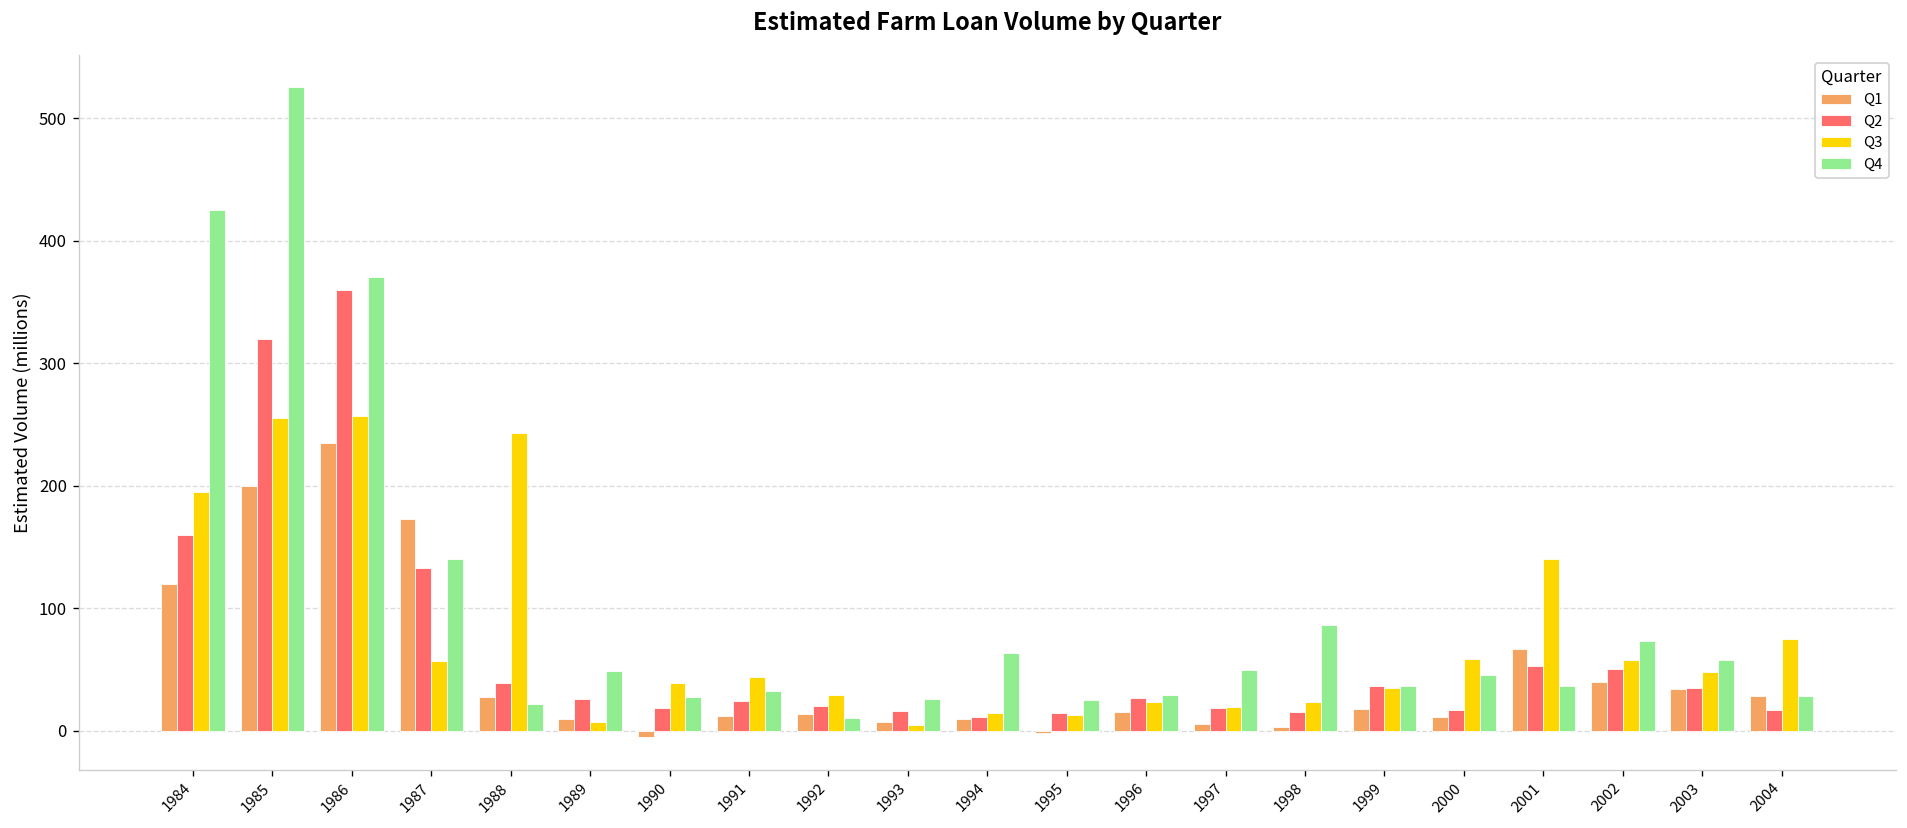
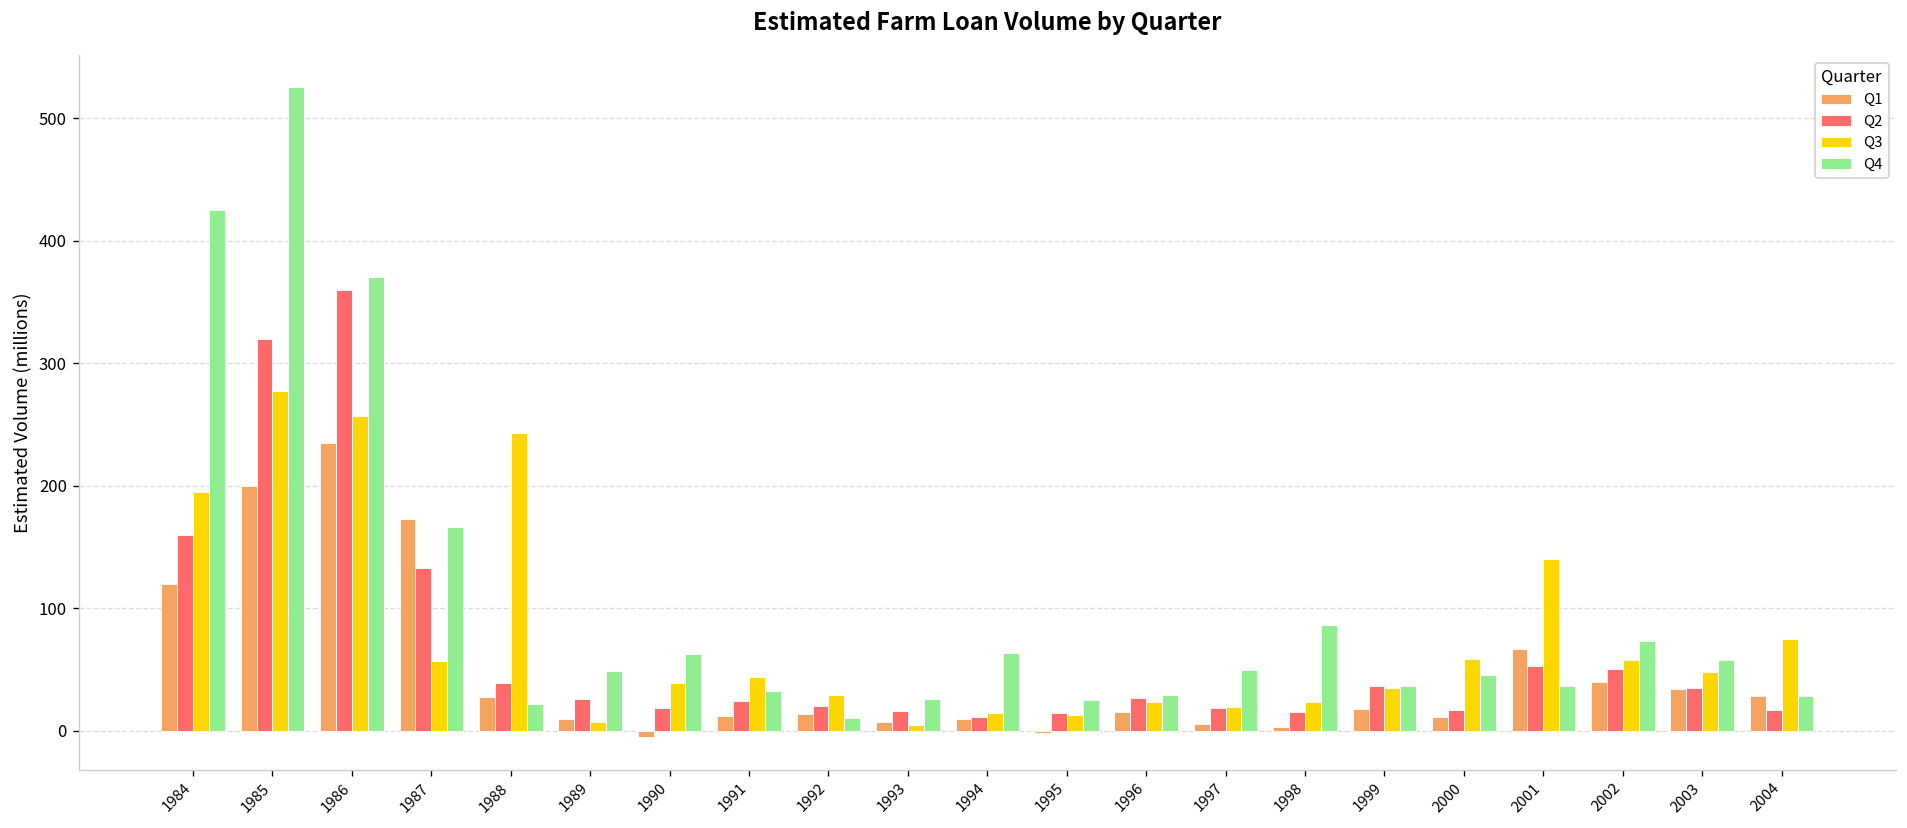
  {
    "Q3": {
      "1984": 195,
-     "1985": 255,
+     "1985": 277,
      "1986": 257,
      "1987": 57,
      "1988": 243,
      "1989": 7,
      "1990": 39,
      "1991": 44,
      "1992": 29,
      "1993": 5,
      "1994": 15,
      "1995": 13,
      "1996": 24,
      "1997": 19,
      "1998": 24,
      "1999": 35,
      "2000": 58,
      "2001": 140,
      "2002": 58,
      "2003": 48,
      "2004": 75
    },
    "Q4": {
      "1984": 425,
      "1985": 525,
      "1986": 370,
-     "1987": 140,
+     "1987": 166,
      "1988": 22,
      "1989": 49,
-     "1990": 28,
+     "1990": 62,
      "1991": 32,
      "1992": 10,
      "1993": 26,
      "1994": 64,
      "1995": 25,
      "1996": 30,
      "1997": 50,
      "1998": 86,
      "1999": 36,
      "2000": 45,
      "2001": 36,
      "2002": 73,
      "2003": 58,
      "2004": 29
    }
  }
